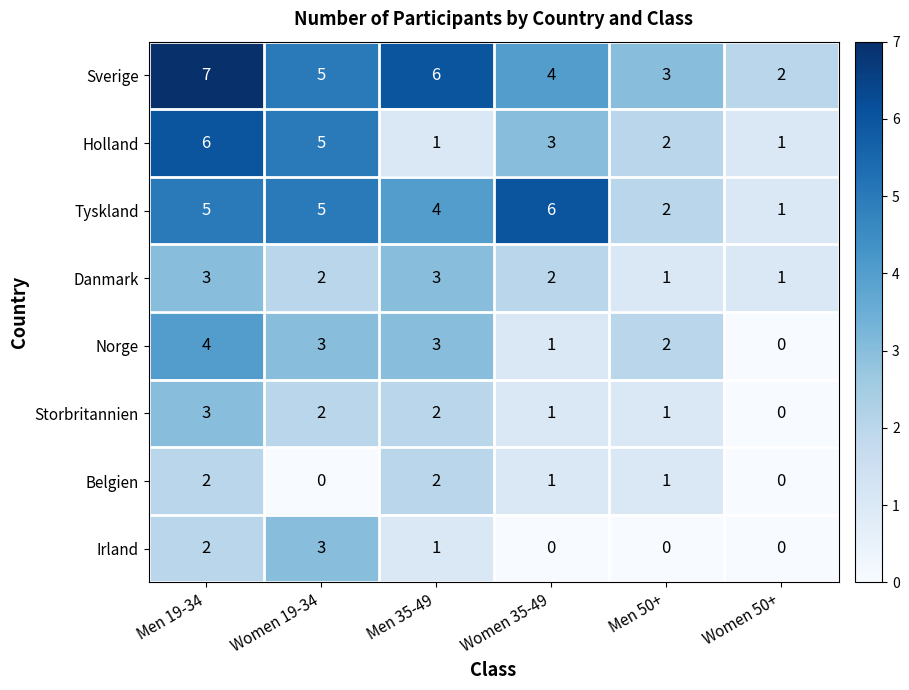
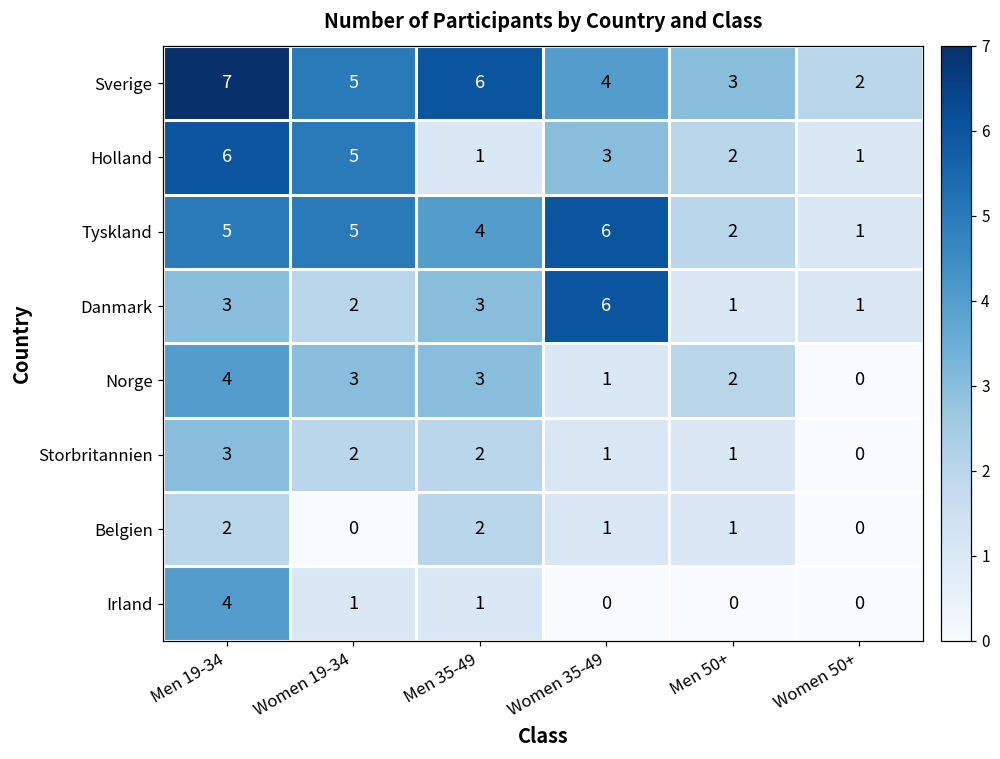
  {
    "Sverige": {
      "Men 19-34": 7,
      "Women 19-34": 5,
      "Men 35-49": 6,
      "Women 35-49": 4,
      "Men 50+": 3,
      "Women 50+": 2
    },
    "Holland": {
      "Men 19-34": 6,
      "Women 19-34": 5,
      "Men 35-49": 1,
      "Women 35-49": 3,
      "Men 50+": 2,
      "Women 50+": 1
    },
    "Tyskland": {
      "Men 19-34": 5,
      "Women 19-34": 5,
      "Men 35-49": 4,
      "Women 35-49": 6,
      "Men 50+": 2,
      "Women 50+": 1
    },
    "Danmark": {
      "Men 19-34": 3,
      "Women 19-34": 2,
      "Men 35-49": 3,
-     "Women 35-49": 2,
+     "Women 35-49": 6,
      "Men 50+": 1,
      "Women 50+": 1
    },
    "Norge": {
      "Men 19-34": 4,
      "Women 19-34": 3,
      "Men 35-49": 3,
      "Women 35-49": 1,
      "Men 50+": 2,
      "Women 50+": 0
    },
    "Storbritannien": {
      "Men 19-34": 3,
      "Women 19-34": 2,
      "Men 35-49": 2,
      "Women 35-49": 1,
      "Men 50+": 1,
      "Women 50+": 0
    },
    "Belgien": {
      "Men 19-34": 2,
      "Women 19-34": 0,
      "Men 35-49": 2,
      "Women 35-49": 1,
      "Men 50+": 1,
      "Women 50+": 0
    },
    "Irland": {
-     "Men 19-34": 2,
-     "Women 19-34": 3,
+     "Men 19-34": 4,
+     "Women 19-34": 1,
      "Men 35-49": 1,
      "Women 35-49": 0,
      "Men 50+": 0,
      "Women 50+": 0
    }
  }
